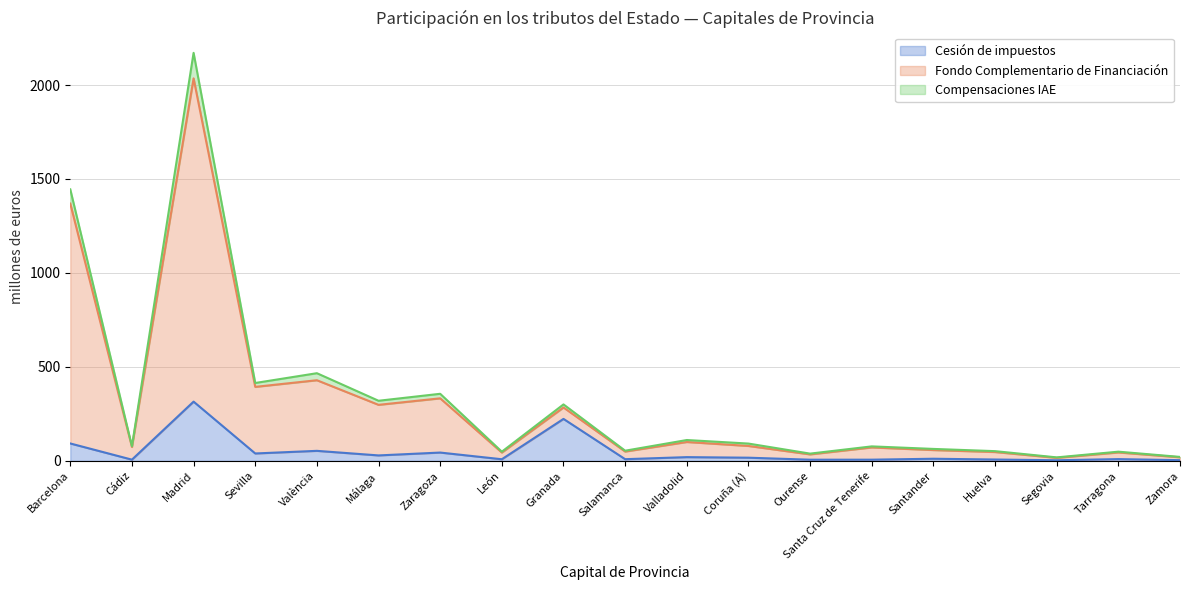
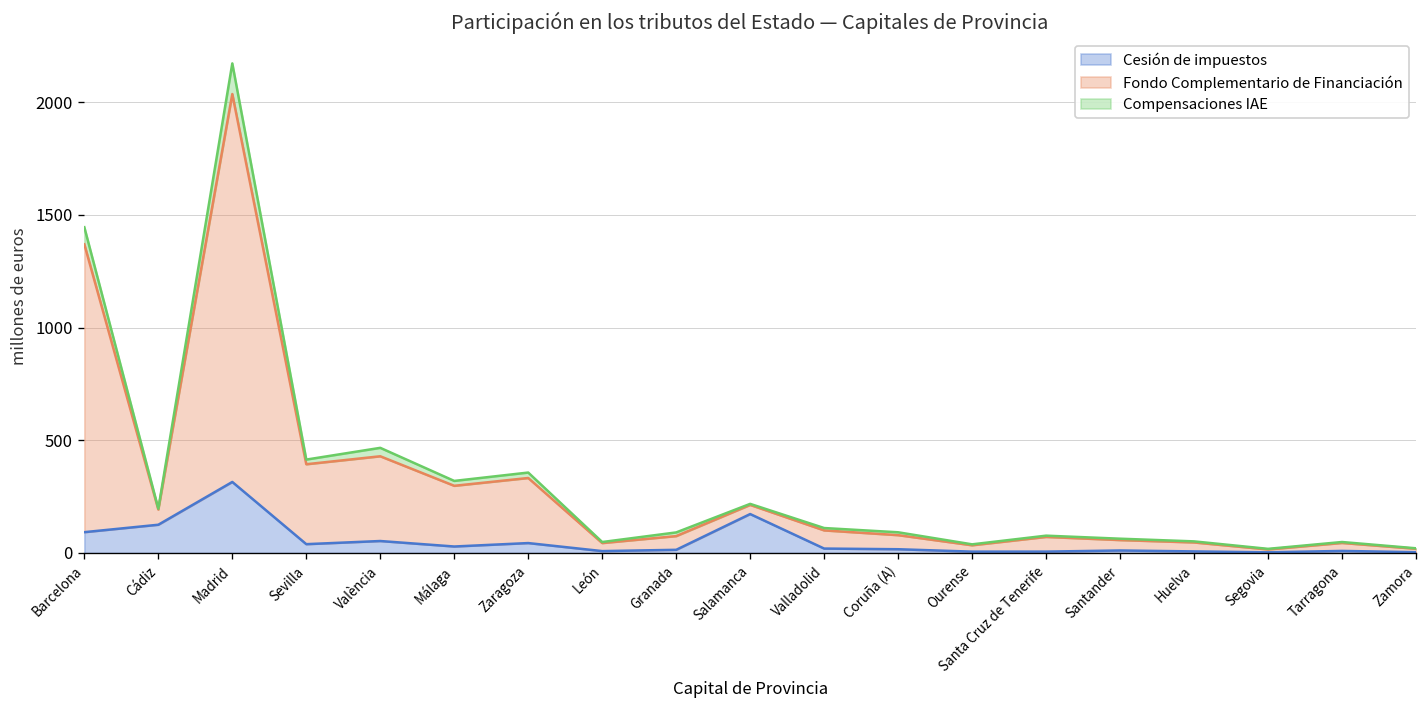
  {
    "Cesión de impuestos": {
      "Barcelona": 90,
-     "Cádiz": 10,
+     "Cádiz": 130,
      "Madrid": 320,
      "Sevilla": 40,
      "València": 50,
      "Málaga": 30,
      "Zaragoza": 40,
      "León": 10,
-     "Granada": 220,
-     "Salamanca": 10,
+     "Granada": 10,
+     "Salamanca": 170,
      "Valladolid": 20,
      "Coruña (A)": 20,
      "Ourense": 10,
      "Santa Cruz de Tenerife": 10,
      "Santander": 10,
      "Huelva": 10,
      "Tarragona": 10,
      "Zamora": 0
    },
    "Fondo Complementario de Financiación": {
      "Barcelona": 1280,
      "Madrid": 1720,
      "Sevilla": 350,
      "València": 380,
      "Málaga": 270,
      "Zaragoza": 290,
      "Granada": 60
    },
    "Compensaciones IAE": {
      "Barcelona": 80,
      "Madrid": 140,
      "Sevilla": 20,
      "València": 40,
      "Málaga": 20,
      "Zaragoza": 20,
      "Granada": 20
    }
  }
